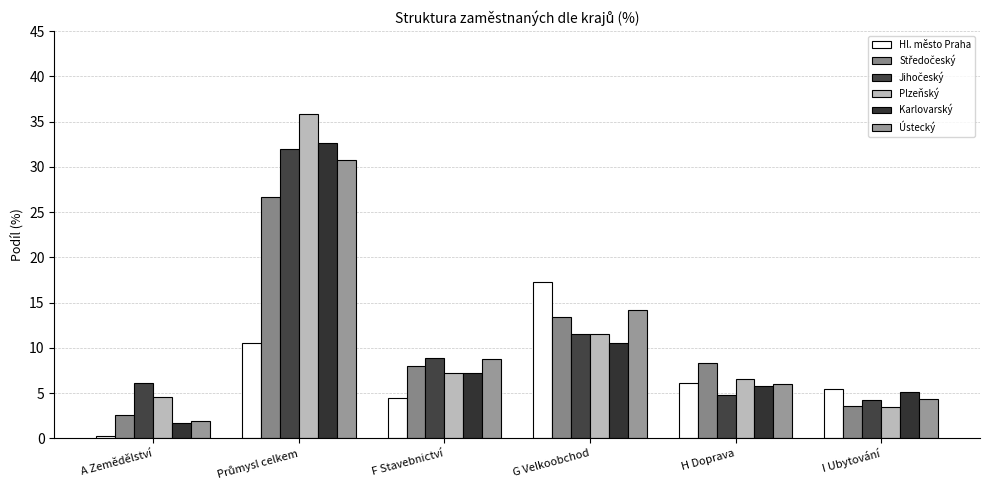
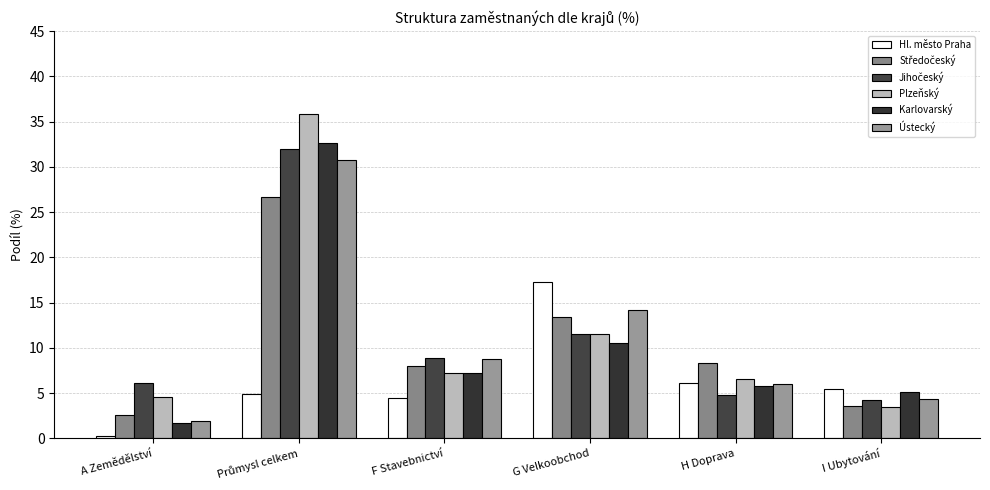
  {
    "Hl. město Praha": {
      "A Zemědělství": 0,
-     "Průmysl celkem": 11,
+     "Průmysl celkem": 5,
      "F Stavebnictví": 4,
      "G Velkoobchod": 17,
      "H Doprava": 6,
      "I Ubytování": 5
    }
  }
